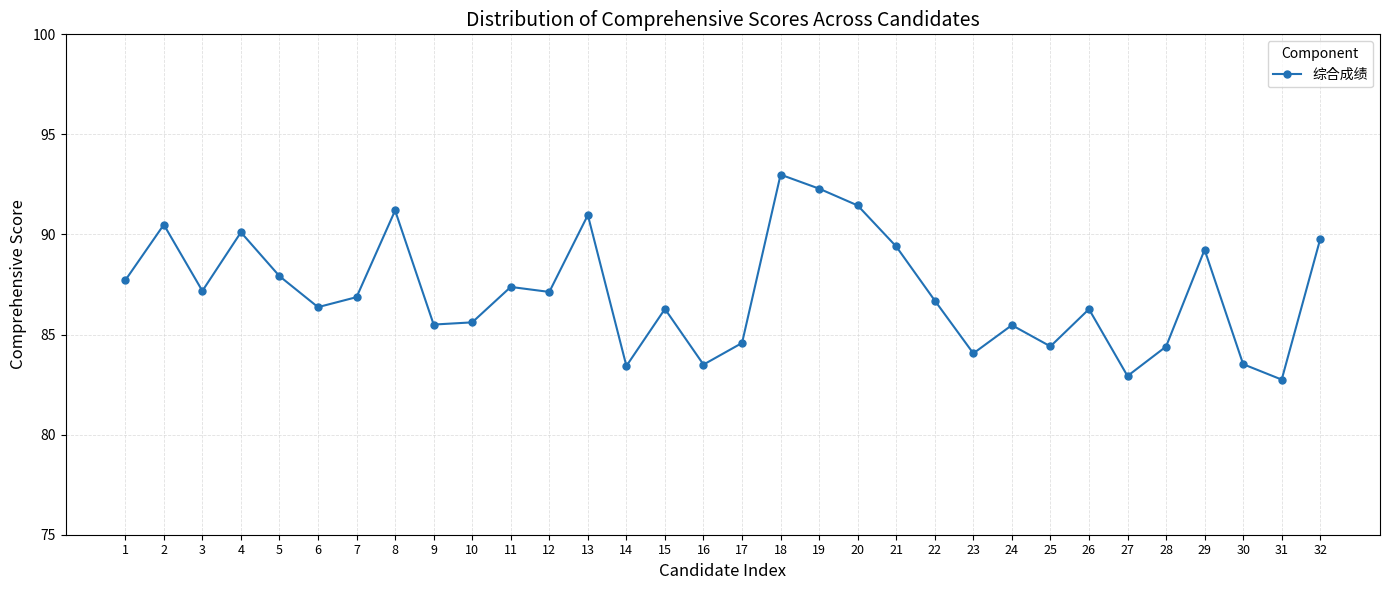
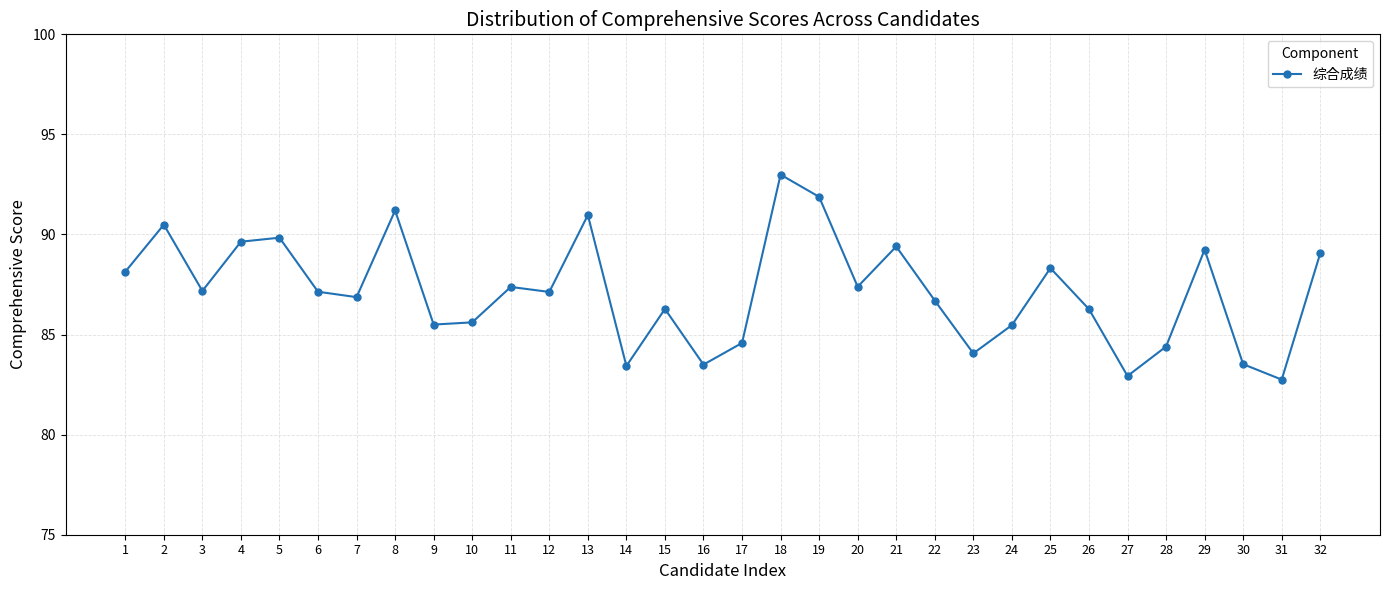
  {
-   "1": 87.7,
+   "1": 88.1,
    "2": 90.5,
    "3": 87.2,
-   "4": 90.1,
-   "5": 87.9,
-   "6": 86.4,
+   "4": 89.6,
+   "5": 89.8,
+   "6": 87.1,
    "7": 86.9,
    "8": 91.2,
    "9": 85.5,
    "10": 85.6,
    "11": 87.4,
    "12": 87.1,
    "13": 91.0,
    "14": 83.4,
    "15": 86.3,
    "16": 83.5,
    "17": 84.6,
    "18": 93.0,
-   "19": 92.3,
-   "20": 91.5,
+   "19": 91.9,
+   "20": 87.4,
    "21": 89.4,
    "22": 86.7,
    "23": 84.1,
    "24": 85.5,
-   "25": 84.4,
+   "25": 88.3,
    "26": 86.3,
    "27": 82.9,
    "28": 84.4,
    "29": 89.2,
    "30": 83.5,
    "31": 82.8,
-   "32": 89.8
+   "32": 89.1
  }
